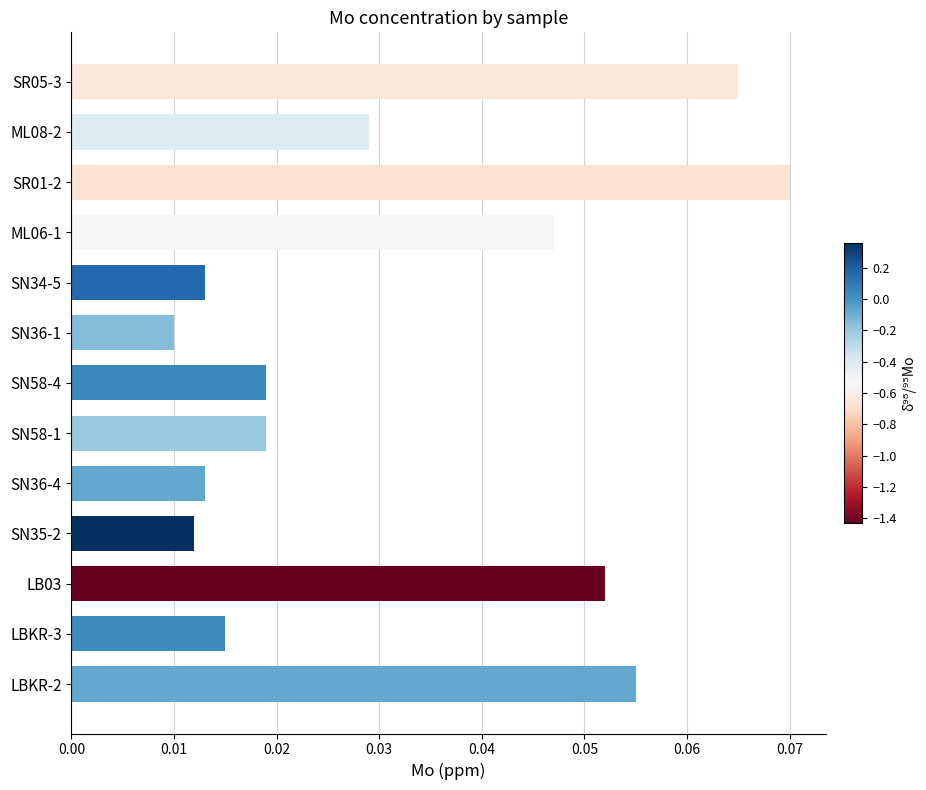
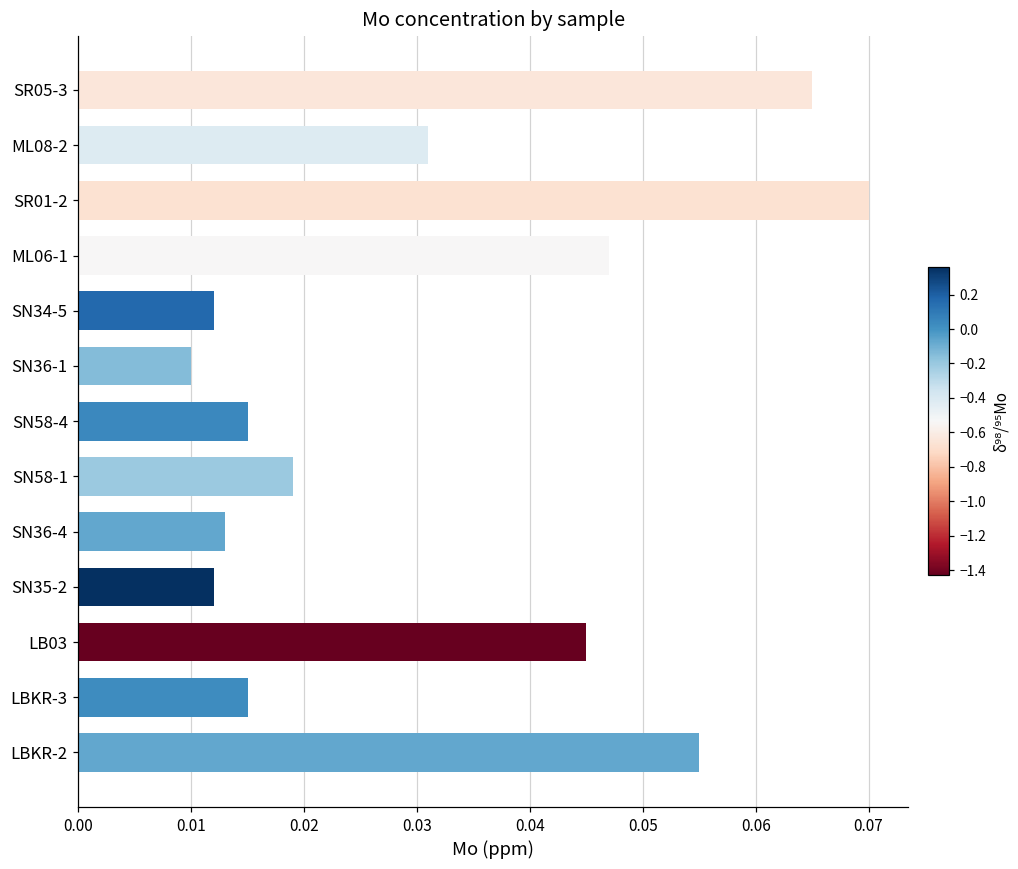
  {
    "SR05-3": 0.065,
-   "ML08-2": 0.029,
+   "ML08-2": 0.031,
    "SR01-2": 0.070,
    "ML06-1": 0.047,
-   "SN34-5": 0.013,
+   "SN34-5": 0.012,
    "SN36-1": 0.010,
-   "SN58-4": 0.019,
+   "SN58-4": 0.015,
    "SN58-1": 0.019,
    "SN36-4": 0.013,
    "SN35-2": 0.012,
-   "LB03": 0.052,
+   "LB03": 0.045,
    "LBKR-3": 0.015,
    "LBKR-2": 0.055
  }
